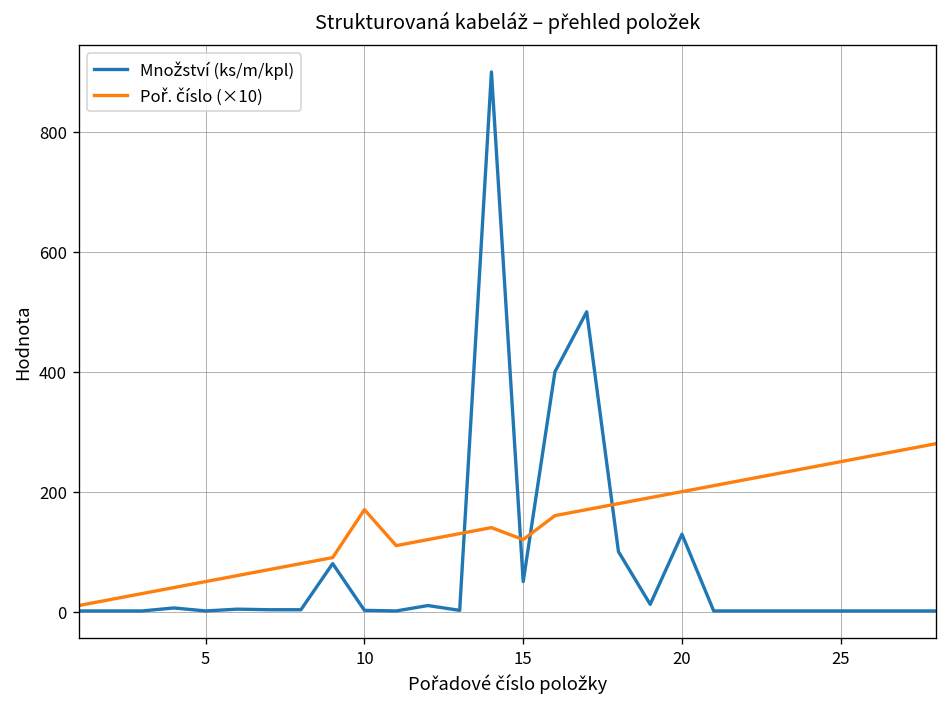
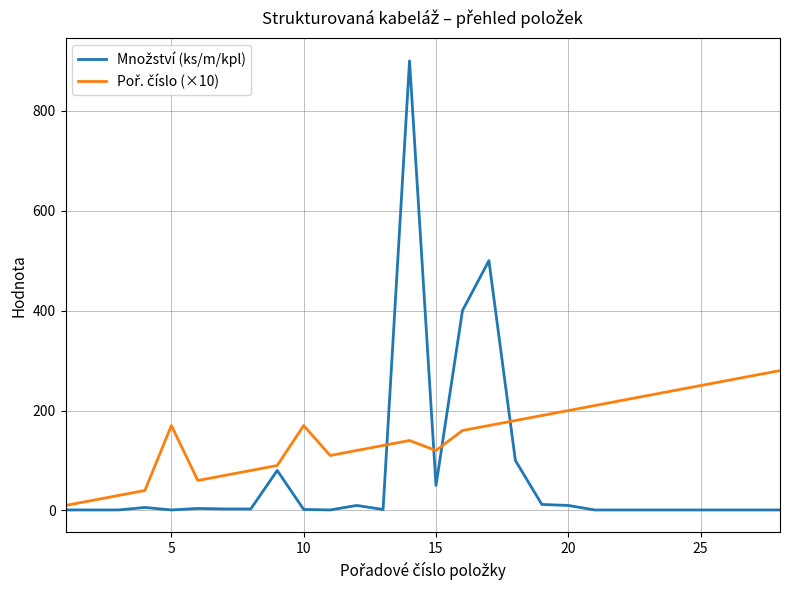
  {
    "Množství (ks/m/kpl)": {
      "5": 0,
      "10": 0,
      "15": 50,
-     "20": 130,
+     "20": 10,
      "25": 0
    },
    "Poř. číslo (×10)": {
-     "5": 50,
+     "5": 170,
      "10": 170,
      "15": 120,
      "20": 200,
      "25": 250
    }
  }
